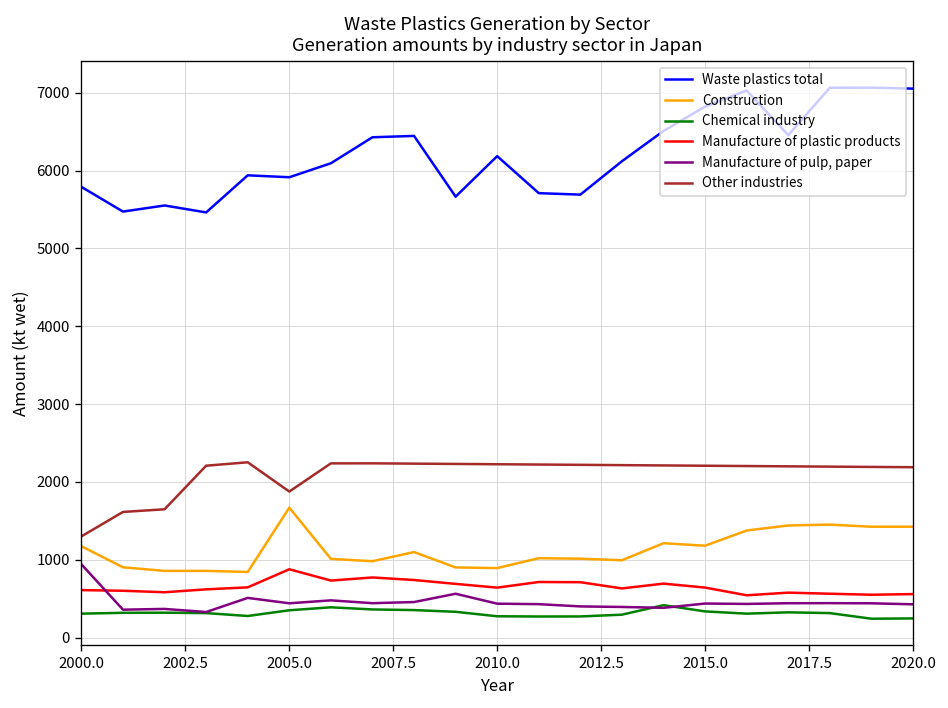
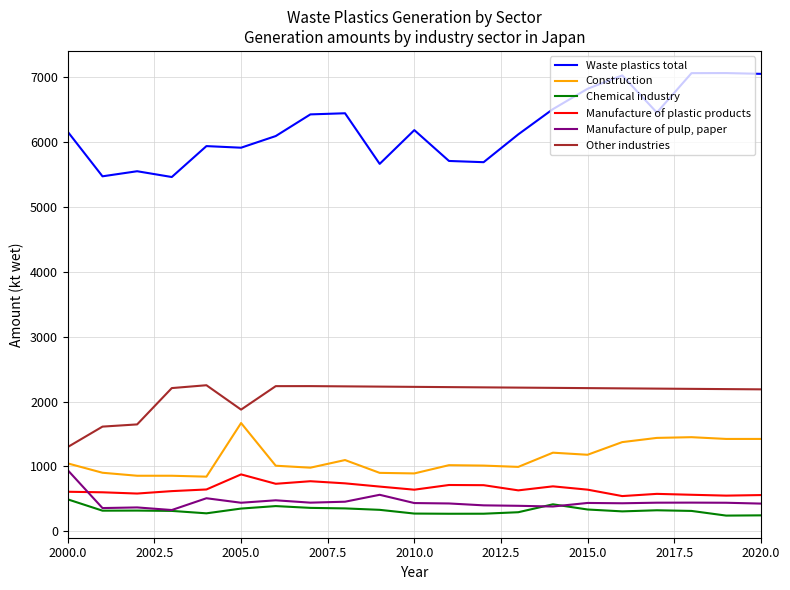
  {
    "Waste plastics total": {
-     "2000.0": 5800,
+     "2000.0": 6200,
      "2005.0": 5900,
      "2010.0": 6200,
      "2020.0": 7100
    },
    "Construction": {
-     "2000.0": 1200,
+     "2000.0": 1000,
      "2005.0": 1700,
      "2010.0": 900,
      "2015.0": 1200,
      "2020.0": 1400
    },
    "Chemical industry": {
-     "2000.0": 300,
+     "2000.0": 500,
      "2005.0": 400,
      "2010.0": 300,
      "2015.0": 300,
      "2020.0": 200
    },
    "Manufacture of plastic products": {
      "2000.0": 600,
      "2005.0": 900,
      "2010.0": 600,
      "2015.0": 600,
      "2020.0": 600
    },
    "Manufacture of pulp, paper": {
      "2000.0": 900,
      "2005.0": 400,
      "2010.0": 400,
      "2015.0": 400,
      "2020.0": 400
    },
    "Other industries": {
      "2000.0": 1300,
      "2005.0": 1900,
      "2010.0": 2200,
      "2015.0": 2200,
      "2020.0": 2200
    }
  }
